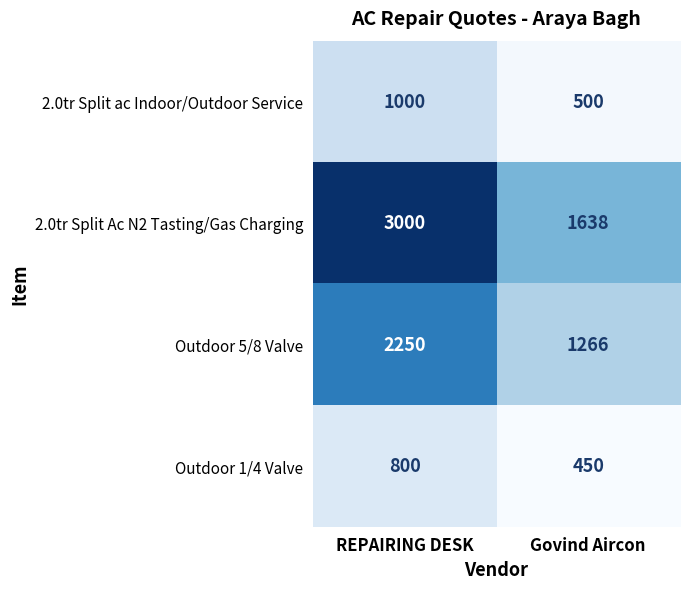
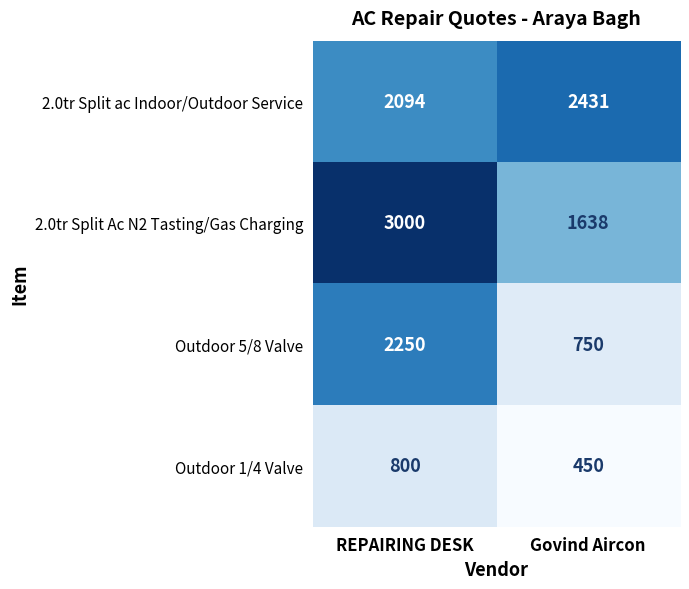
  {
    "2.0tr Split ac Indoor/Outdoor Service": {
-     "REPAIRING DESK": 1000,
-     "Govind Aircon": 500
+     "REPAIRING DESK": 2094,
+     "Govind Aircon": 2431
    },
    "2.0tr Split Ac N2 Tasting/Gas Charging": {
      "REPAIRING DESK": 3000,
      "Govind Aircon": 1638
    },
    "Outdoor 5/8 Valve": {
      "REPAIRING DESK": 2250,
-     "Govind Aircon": 1266
+     "Govind Aircon": 750
    },
    "Outdoor 1/4 Valve": {
      "REPAIRING DESK": 800,
      "Govind Aircon": 450
    }
  }
